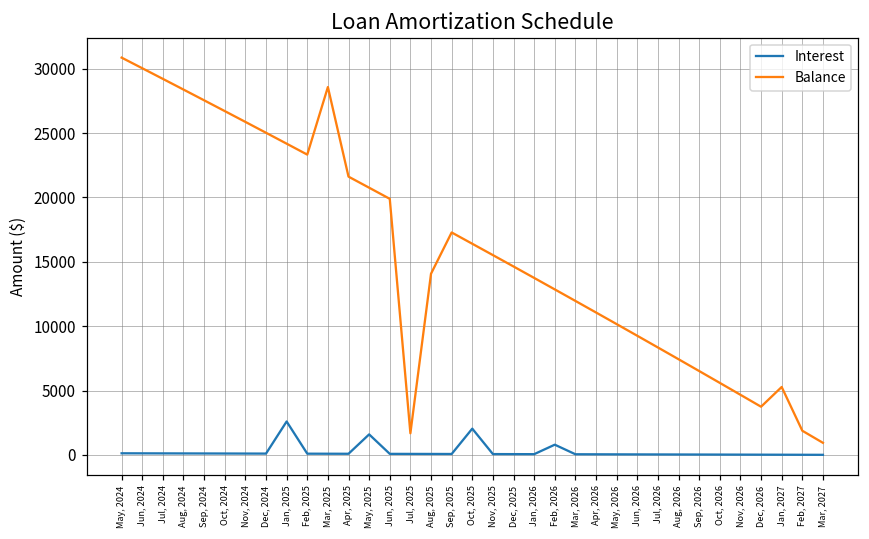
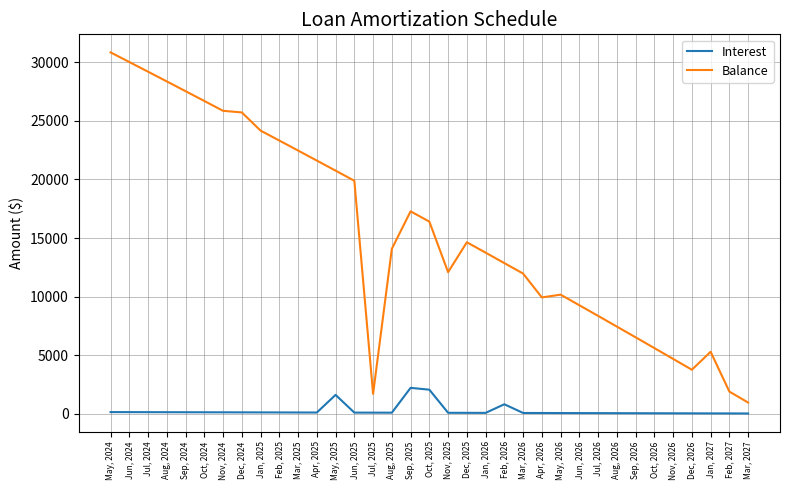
  {
    "Interest": {
      "May, 2024": 100,
      "Jun, 2024": 100,
      "Jul, 2024": 100,
      "Aug, 2024": 100,
      "Sep, 2024": 100,
      "Oct, 2024": 100,
      "Nov, 2024": 100,
      "Dec, 2024": 100,
-     "Jan, 2025": 2600,
+     "Jan, 2025": 100,
      "Feb, 2025": 100,
      "Mar, 2025": 100,
      "Apr, 2025": 100,
      "May, 2025": 1600,
      "Jun, 2025": 100,
      "Jul, 2025": 100,
      "Aug, 2025": 100,
-     "Sep, 2025": 100,
+     "Sep, 2025": 2200,
      "Oct, 2025": 2000,
      "Nov, 2025": 100,
      "Dec, 2025": 100,
      "Jan, 2026": 100,
      "Feb, 2026": 800,
      "Mar, 2026": 100,
      "Apr, 2026": 0,
      "May, 2026": 0,
      "Jun, 2026": 0,
      "Jul, 2026": 0,
      "Aug, 2026": 0,
      "Sep, 2026": 0,
      "Oct, 2026": 0,
      "Nov, 2026": 0,
      "Dec, 2026": 0,
      "Jan, 2027": 0,
      "Feb, 2027": 0,
      "Mar, 2027": 0
    },
    "Balance": {
      "May, 2024": 30900,
      "Jun, 2024": 30000,
      "Jul, 2024": 29200,
      "Aug, 2024": 28400,
      "Sep, 2024": 27500,
      "Oct, 2024": 26700,
      "Nov, 2024": 25900,
-     "Dec, 2024": 25000,
+     "Dec, 2024": 25700,
      "Jan, 2025": 24200,
      "Feb, 2025": 23300,
-     "Mar, 2025": 28600,
+     "Mar, 2025": 22500,
      "Apr, 2025": 21600,
      "May, 2025": 20800,
      "Jun, 2025": 19900,
      "Jul, 2025": 1700,
      "Aug, 2025": 14100,
      "Sep, 2025": 17300,
      "Oct, 2025": 16400,
-     "Nov, 2025": 15500,
+     "Nov, 2025": 12100,
      "Dec, 2025": 14600,
      "Jan, 2026": 13700,
      "Feb, 2026": 12900,
      "Mar, 2026": 12000,
-     "Apr, 2026": 11100,
+     "Apr, 2026": 9900,
      "May, 2026": 10200,
      "Jun, 2026": 9300,
      "Jul, 2026": 8300,
      "Aug, 2026": 7400,
      "Sep, 2026": 6500,
      "Oct, 2026": 5600,
      "Nov, 2026": 4700,
      "Dec, 2026": 3700,
      "Jan, 2027": 5300,
      "Feb, 2027": 1900,
      "Mar, 2027": 900
    }
  }
